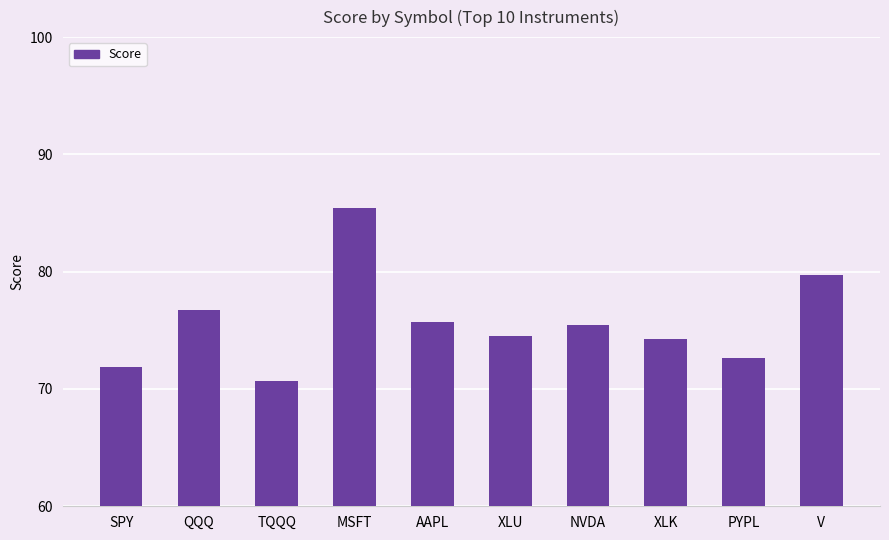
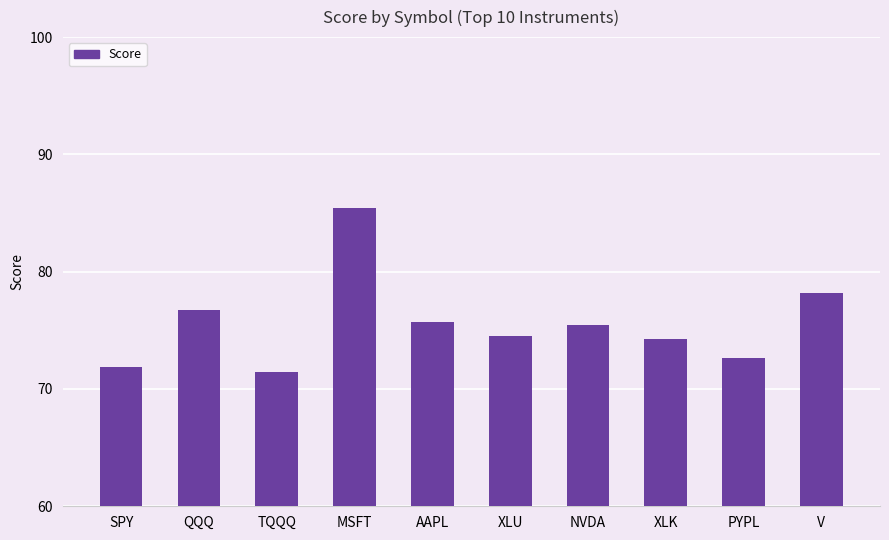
  {
    "SPY": 71.9,
    "QQQ": 76.7,
-   "TQQQ": 70.7,
+   "TQQQ": 71.5,
    "MSFT": 85.5,
    "AAPL": 75.7,
    "XLU": 74.5,
    "NVDA": 75.5,
    "XLK": 74.3,
    "PYPL": 72.7,
-   "V": 79.7
+   "V": 78.2
  }
